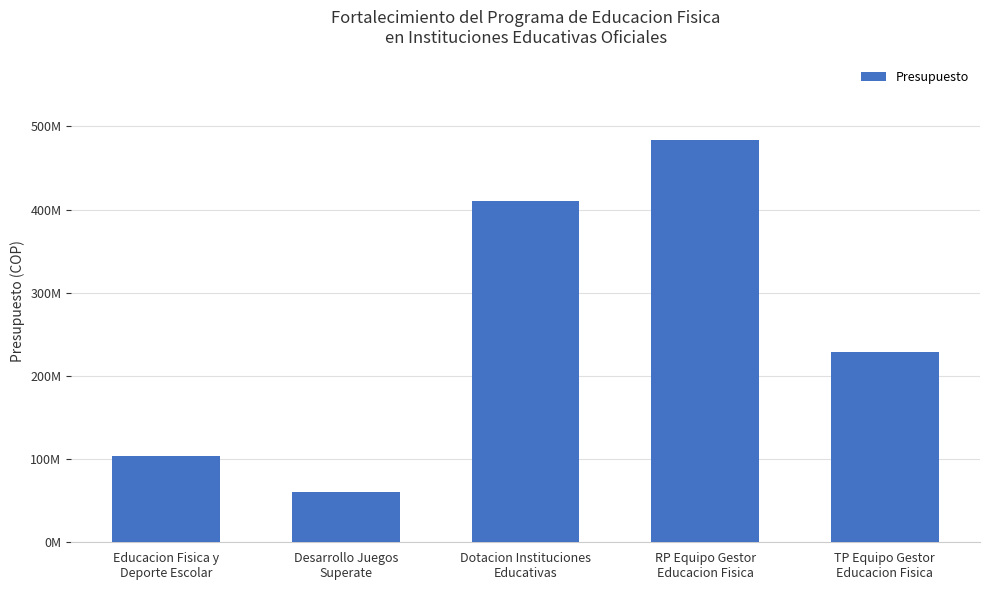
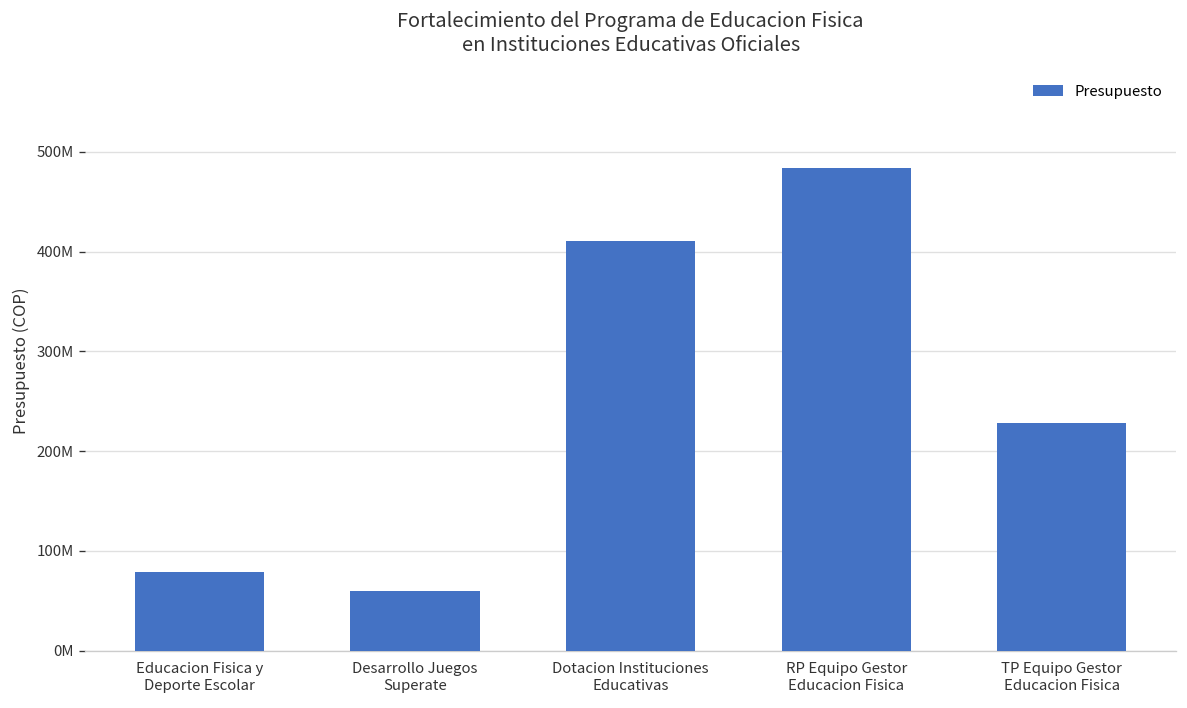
  {
-   "Educacion Fisica y Deporte Escolar": 100000000,
+   "Educacion Fisica y Deporte Escolar": 80000000,
    "Desarrollo Juegos Superate": 60000000,
    "Dotacion Instituciones Educativas": 410000000,
    "RP Equipo Gestor Educacion Fisica": 480000000,
    "TP Equipo Gestor Educacion Fisica": 230000000
  }
